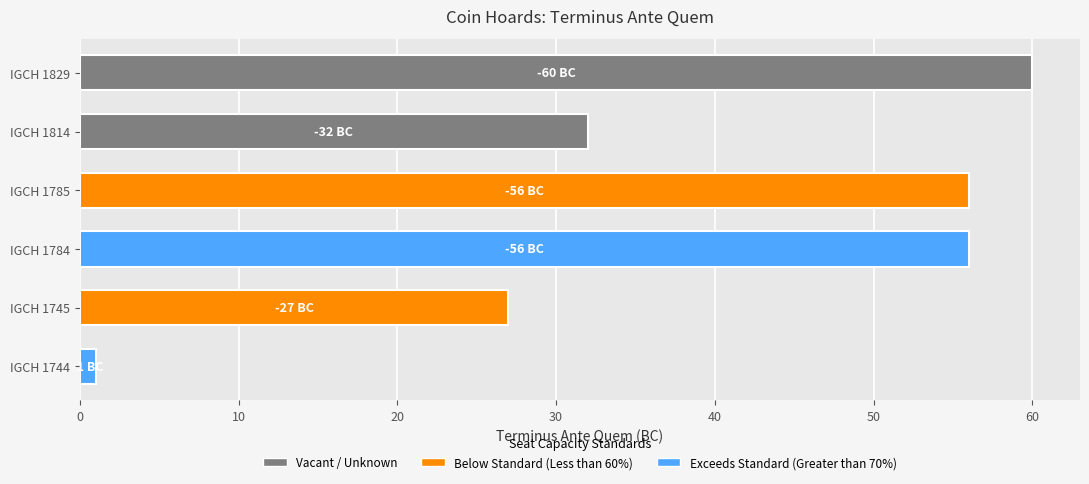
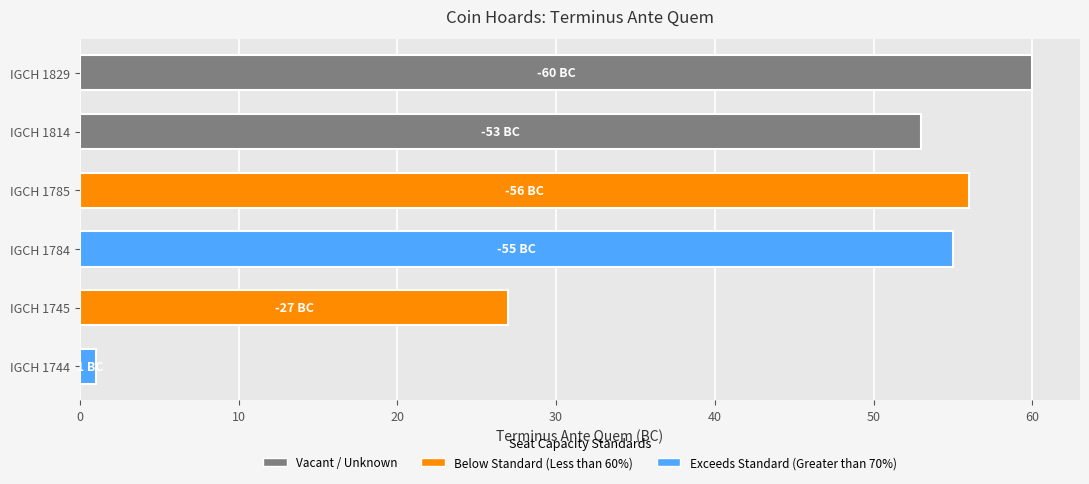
  {
-   "IGCH 1814": -32,
-   "IGCH 1784": -56
+   "IGCH 1814": -53,
+   "IGCH 1784": -55
  }
